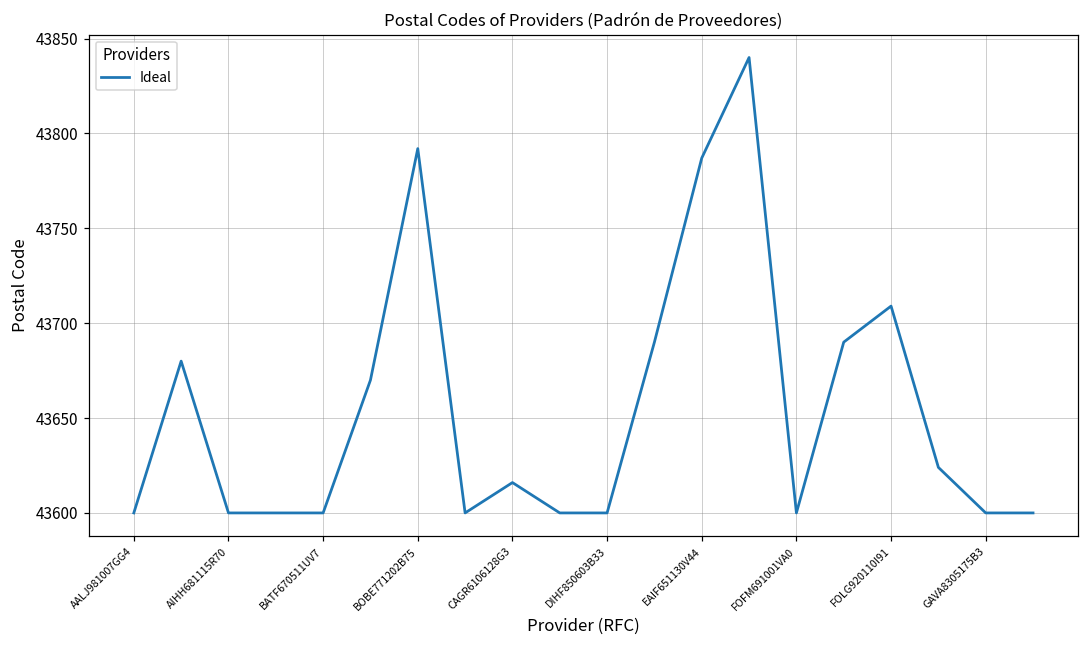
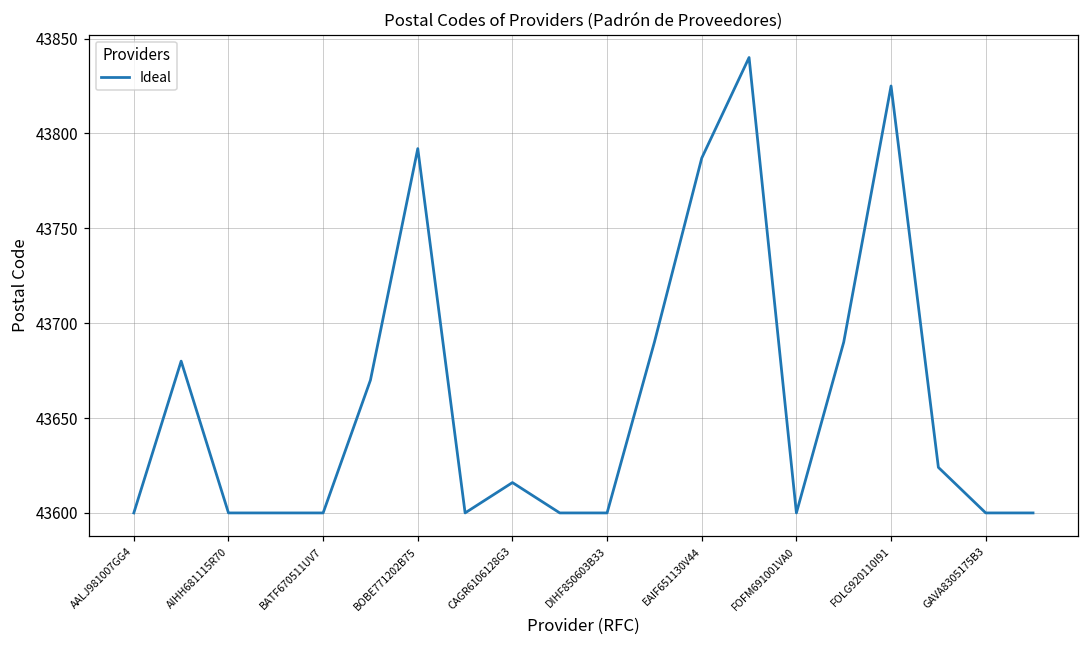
  {
    "AALJ981007GG4": 43600,
    "AIHH681115R70": 43600,
    "BATF670511UV7": 43600,
    "BOBE771202B75": 43792,
    "CAGR6106128G3": 43616,
    "DIHF850603B33": 43600,
    "EAIF651130V44": 43787,
    "FOFM691001VA0": 43600,
-   "FOLG920110I91": 43709,
+   "FOLG920110I91": 43825,
    "GAVA8305175B3": 43600
  }
